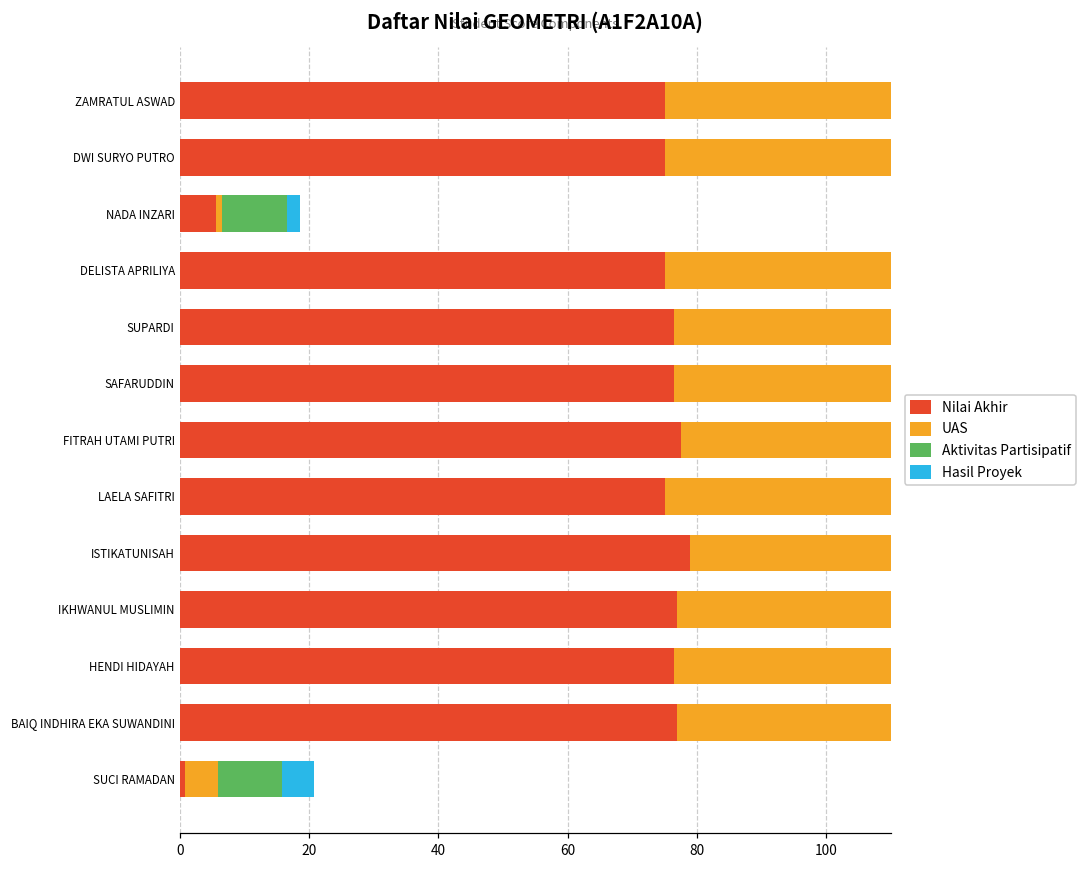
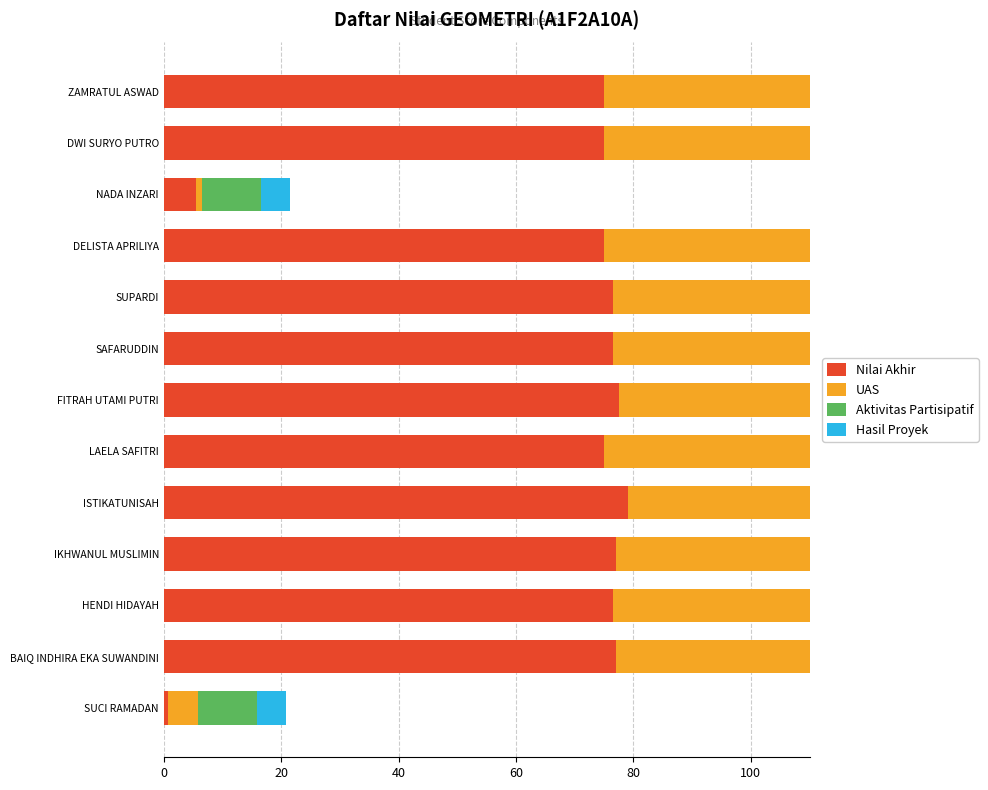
  {
    "Nilai Akhir": {
      "ZAMRATUL ASWAD": 75,
      "DWI SURYO PUTRO": 75,
      "NADA INZARI": 6,
      "DELISTA APRILIYA": 75,
      "SUPARDI": 77,
      "SAFARUDDIN": 77,
      "FITRAH UTAMI PUTRI": 78,
      "LAELA SAFITRI": 75,
      "ISTIKATUNISAH": 79,
      "IKHWANUL MUSLIMIN": 77,
      "HENDI HIDAYAH": 77,
      "BAIQ INDHIRA EKA SUWANDINI": 77,
      "SUCI RAMADAN": 1
    },
    "UAS": {
      "NADA INZARI": 1,
      "SUCI RAMADAN": 5
    },
    "Aktivitas Partisipatif": {
      "NADA INZARI": 10,
      "SUCI RAMADAN": 10
    },
    "Hasil Proyek": {
-     "NADA INZARI": 2,
+     "NADA INZARI": 5,
      "SUCI RAMADAN": 5
    }
  }
